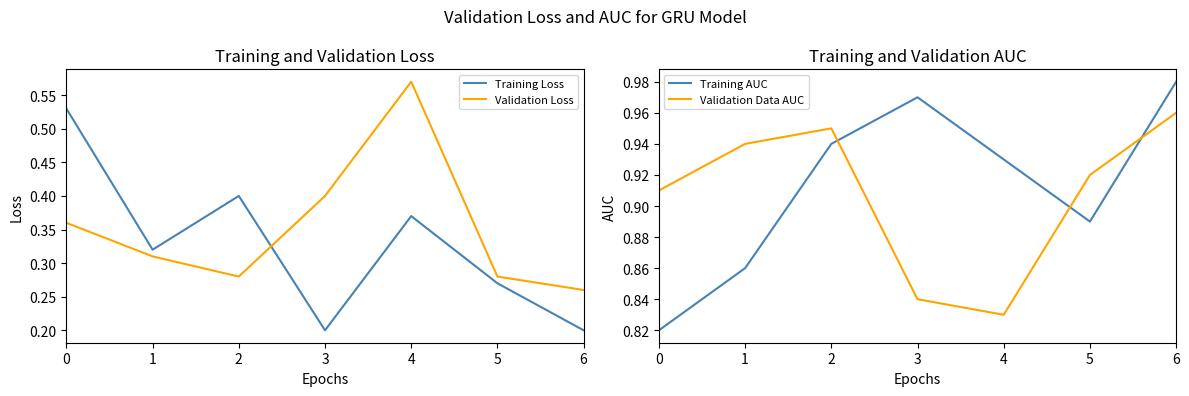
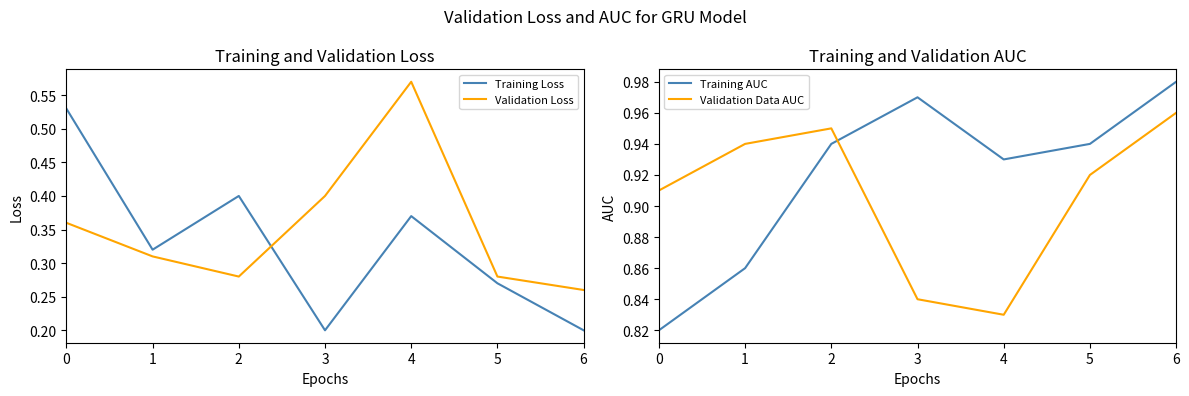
  {
    "Training and Validation Loss": {
      "Training Loss": {
        "0": 0.53,
        "1": 0.32,
        "2": 0.40,
        "3": 0.20,
        "4": 0.37,
        "5": 0.27,
        "6": 0.20
      },
      "Validation Loss": {
        "0": 0.36,
        "1": 0.31,
        "2": 0.28,
        "3": 0.40,
        "4": 0.57,
        "5": 0.28,
        "6": 0.26
      }
    },
    "Training and Validation AUC": {
      "Training AUC": {
        "0": 0.82,
        "1": 0.86,
        "2": 0.94,
        "3": 0.97,
        "4": 0.93,
-       "5": 0.89,
+       "5": 0.94,
        "6": 0.98
      },
      "Validation Data AUC": {
        "0": 0.91,
        "1": 0.94,
        "2": 0.95,
        "3": 0.84,
        "4": 0.83,
        "5": 0.92,
        "6": 0.96
      }
    }
  }
